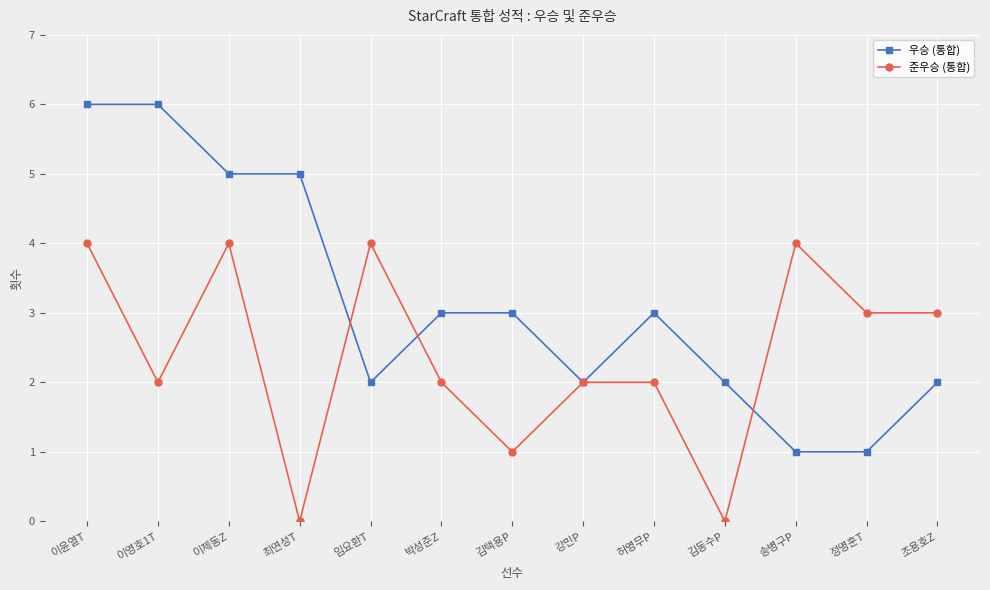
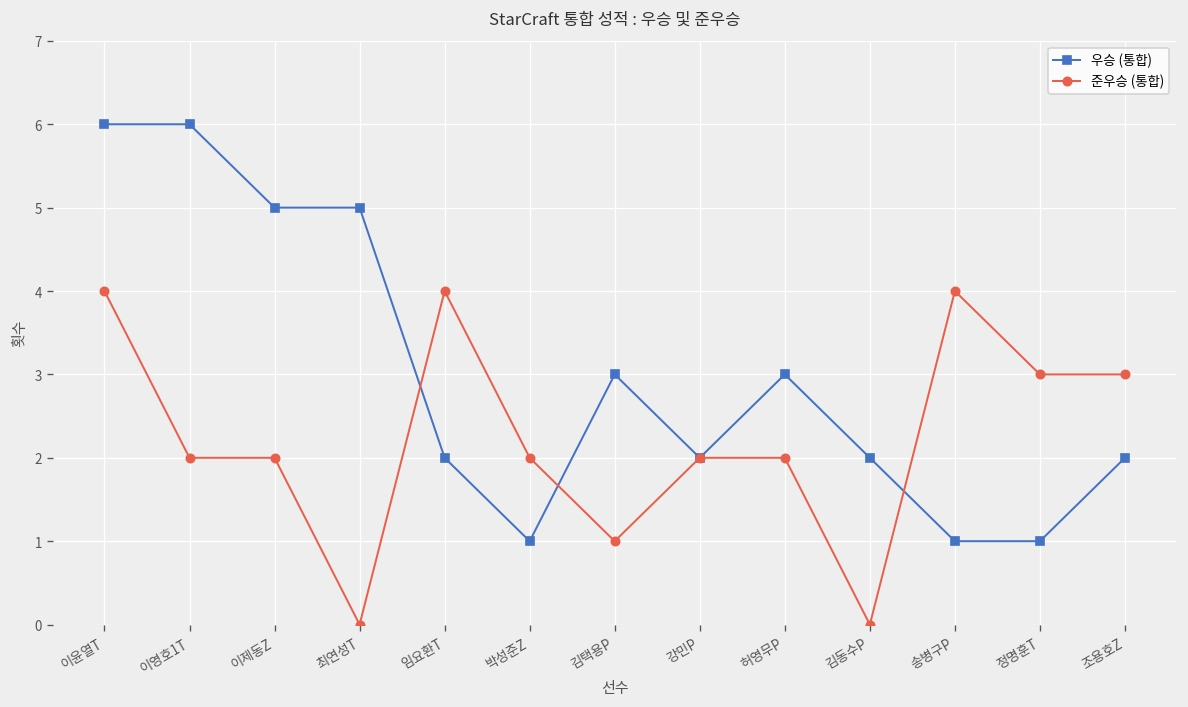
  {
    "우승 (통합)": {
      "이윤열T": 6,
      "이영호1T": 6,
      "이제동Z": 5,
      "최연성T": 5,
      "임요환T": 2,
-     "박성준Z": 3,
+     "박성준Z": 1,
      "김택용P": 3,
      "허영무P": 3,
      "김동수P": 2,
      "송병구P": 1,
      "정명훈T": 1,
      "조용호Z": 2
    },
    "준우승 (통합)": {
      "이윤열T": 4,
      "이영호1T": 2,
-     "이제동Z": 4,
+     "이제동Z": 2,
      "최연성T": 0,
      "임요환T": 4,
      "박성준Z": 2,
      "김택용P": 1,
      "허영무P": 2,
      "김동수P": 0,
      "송병구P": 4,
      "정명훈T": 3,
      "조용호Z": 3
    }
  }
